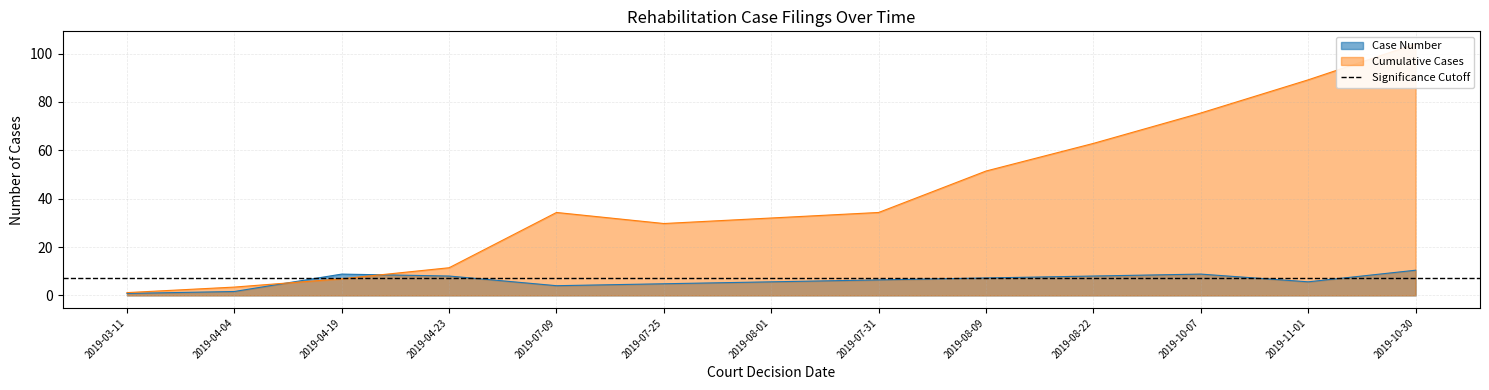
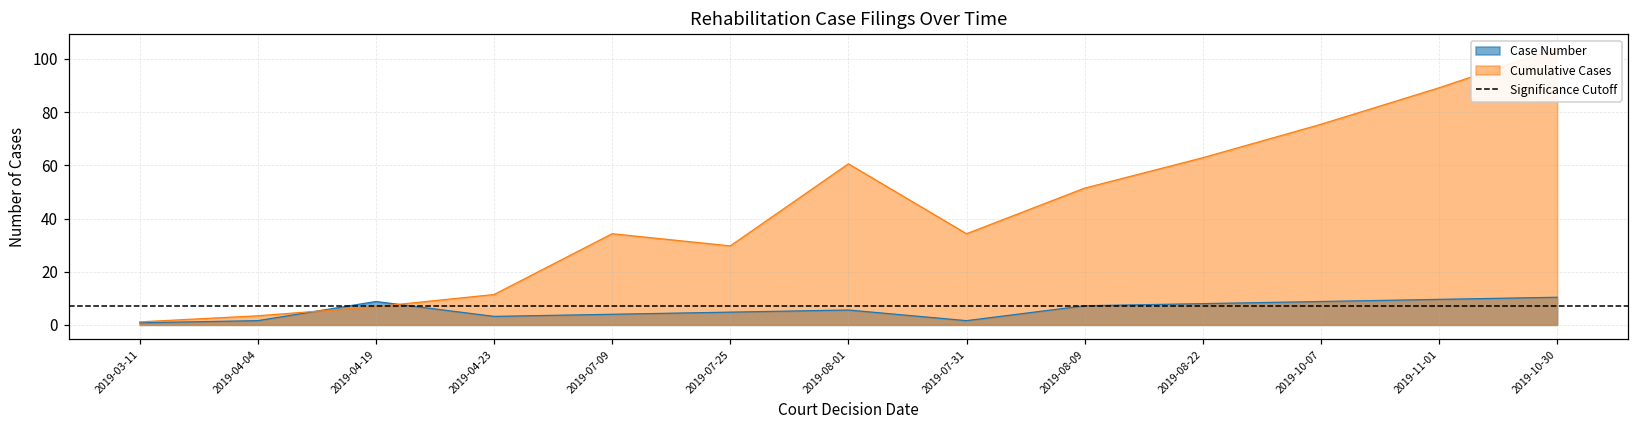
  {
    "Case Number": {
      "2019-04-04": 2,
      "2019-04-19": 9,
-     "2019-04-23": 8,
+     "2019-04-23": 3,
      "2019-07-09": 4,
      "2019-07-25": 5,
      "2019-08-01": 6,
-     "2019-07-31": 6,
+     "2019-07-31": 2,
      "2019-08-09": 7,
      "2019-08-22": 8,
      "2019-10-07": 9,
-     "2019-11-01": 6,
+     "2019-11-01": 10,
      "2019-10-30": 10
    },
    "Cumulative Cases": {
      "2019-04-04": 3,
      "2019-04-19": 7,
      "2019-04-23": 11,
      "2019-07-09": 34,
      "2019-07-25": 30,
-     "2019-08-01": 32,
+     "2019-08-01": 61,
      "2019-07-31": 34,
      "2019-08-09": 51,
      "2019-08-22": 63,
      "2019-10-07": 75,
      "2019-11-01": 89
    }
  }
